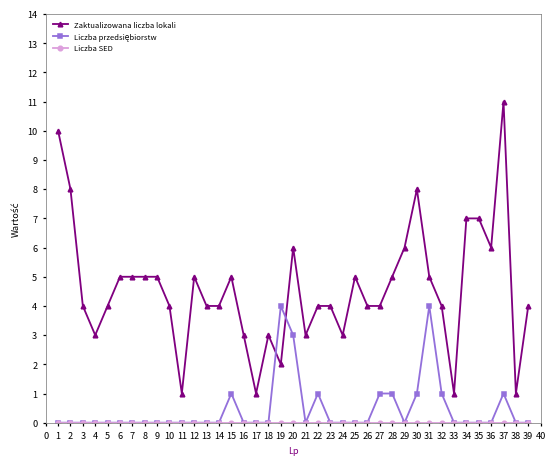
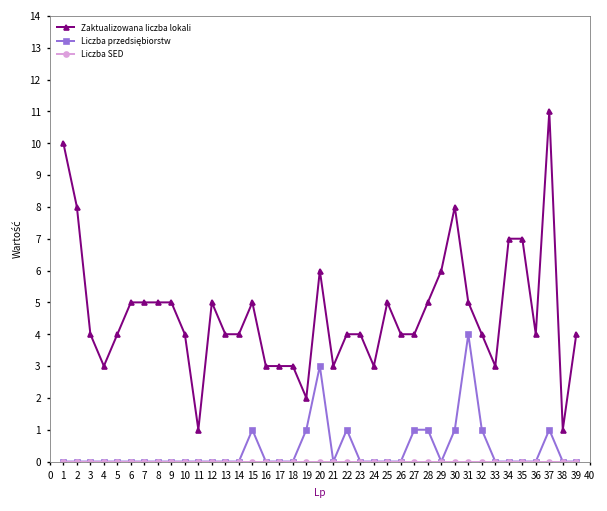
  {
    "Zaktualizowana liczba lokali": {
      "1": 10,
      "2": 8,
      "3": 4,
      "4": 3,
      "5": 4,
      "6": 5,
      "7": 5,
      "8": 5,
      "9": 5,
      "10": 4,
      "11": 1,
      "12": 5,
      "13": 4,
      "14": 4,
      "15": 5,
      "16": 3,
-     "17": 1,
+     "17": 3,
      "18": 3,
      "19": 2,
      "20": 6,
      "21": 3,
      "22": 4,
      "23": 4,
      "24": 3,
      "25": 5,
      "26": 4,
      "27": 4,
      "28": 5,
      "29": 6,
      "30": 8,
      "31": 5,
      "32": 4,
-     "33": 1,
+     "33": 3,
      "34": 7,
      "35": 7,
-     "36": 6,
+     "36": 4,
      "37": 11,
      "38": 1,
      "39": 4
    },
    "Liczba przedsiębiorstw": {
      "15": 1,
-     "19": 4,
+     "19": 1,
      "20": 3,
      "22": 1,
      "27": 1,
      "28": 1,
      "30": 1,
      "31": 4,
      "32": 1,
      "37": 1
    },
    "Liczba SED": {
      "15": 0,
      "19": 0,
      "20": 0,
      "22": 0,
      "27": 0,
      "28": 0,
      "30": 0,
      "31": 0,
      "32": 0,
      "37": 0
    }
  }
